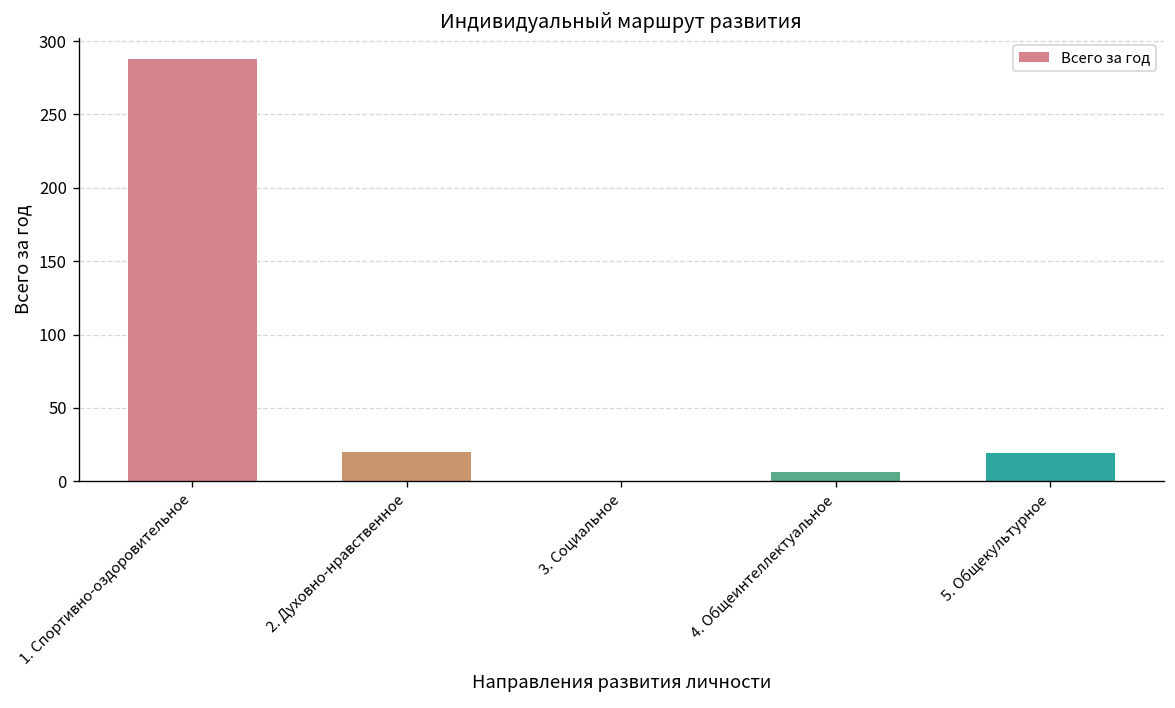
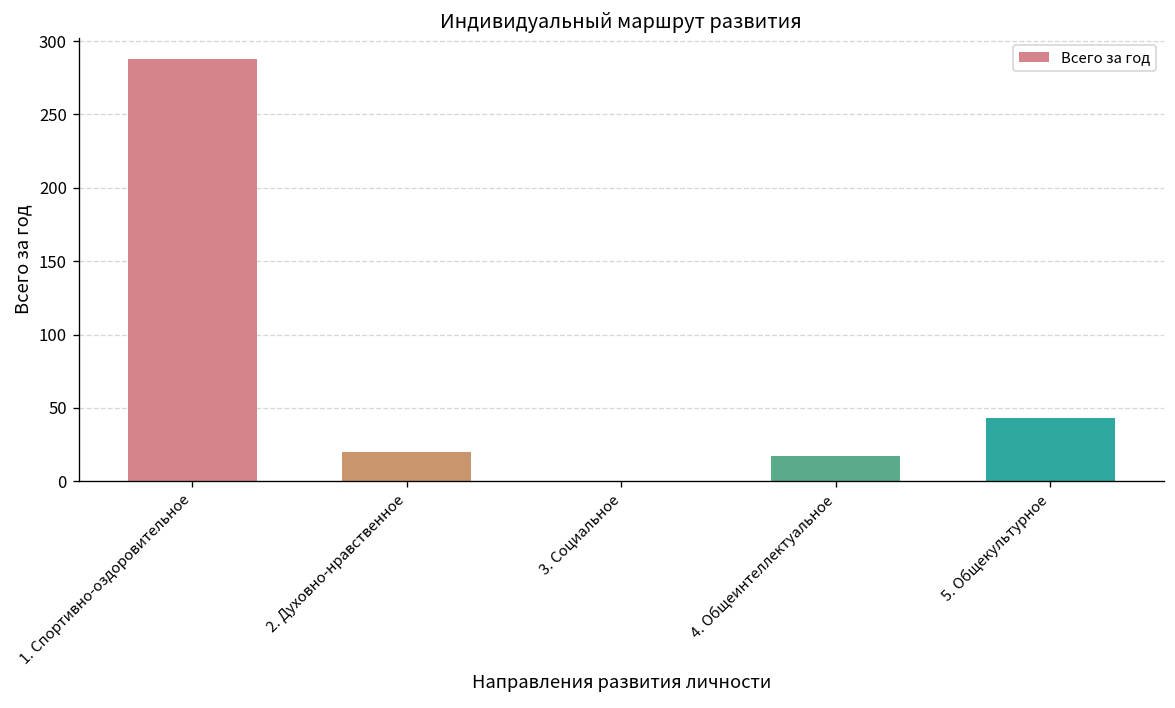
  {
    "1. Спортивно-оздоровительное": 288,
    "2. Духовно-нравственное": 20,
    "3. Социальное": 0,
-   "4. Общеинтеллектуальное": 6,
-   "5. Общекультурное": 19
+   "4. Общеинтеллектуальное": 17,
+   "5. Общекультурное": 43
  }
